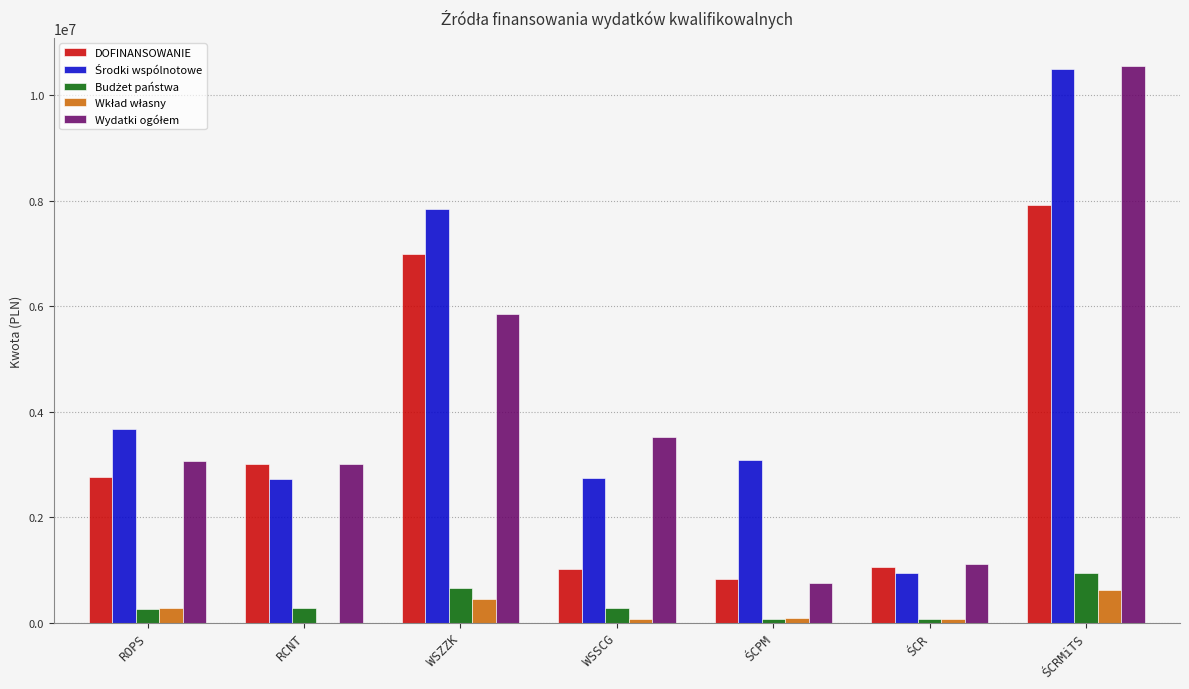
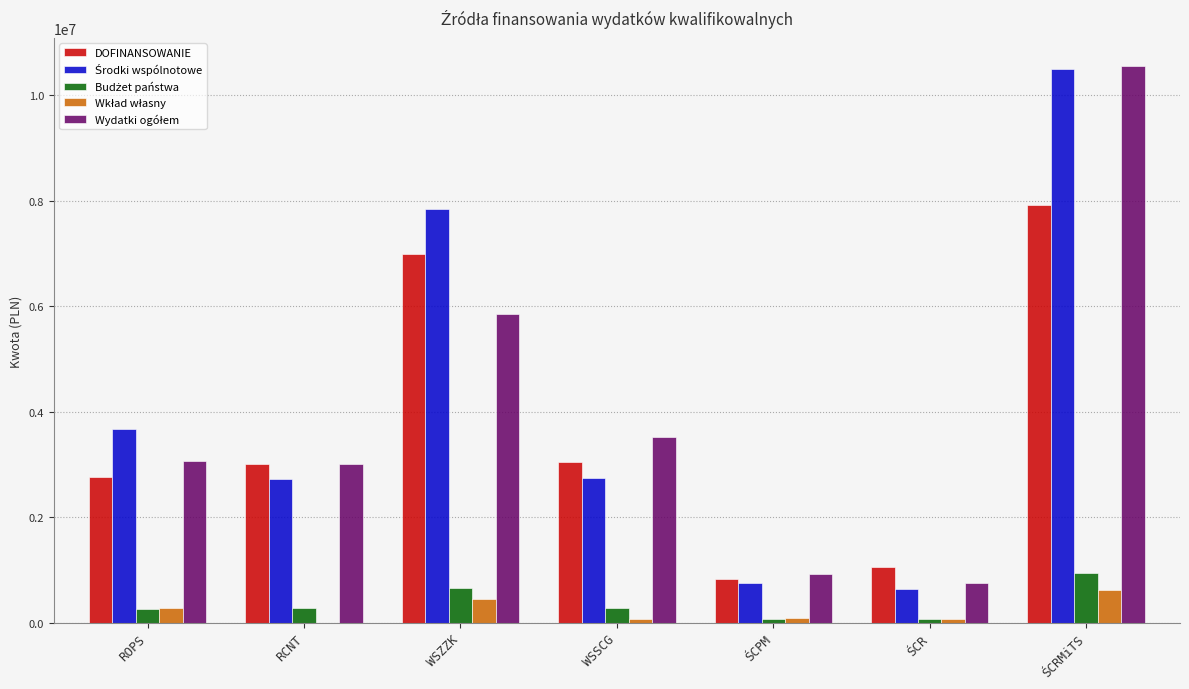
  {
    "DOFINANSOWANIE": {
      "ROPS": 2800000,
      "RCNT": 3000000,
      "WSZZK": 7000000,
-     "WSSCG": 1000000,
+     "WSSCG": 3000000,
      "ŚCPM": 800000,
      "ŚCR": 1100000,
      "ŚCRMiTS": 7900000
    },
    "Środki wspólnotowe": {
      "ROPS": 3700000,
      "RCNT": 2700000,
      "WSZZK": 7900000,
      "WSSCG": 2800000,
-     "ŚCPM": 3100000,
-     "ŚCR": 1000000,
+     "ŚCPM": 800000,
+     "ŚCR": 600000,
      "ŚCRMiTS": 10500000
    },
    "Budżet państwa": {
      "ROPS": 300000,
      "RCNT": 300000,
      "WSZZK": 700000,
      "WSSCG": 300000,
      "ŚCPM": 100000,
      "ŚCR": 100000,
      "ŚCRMiTS": 1000000
    },
    "Wkład własny": {
      "ROPS": 300000,
      "RCNT": 0,
      "WSZZK": 400000,
      "WSSCG": 100000,
      "ŚCPM": 100000,
      "ŚCR": 100000,
      "ŚCRMiTS": 600000
    },
    "Wydatki ogółem": {
      "ROPS": 3100000,
      "RCNT": 3000000,
      "WSZZK": 5900000,
      "WSSCG": 3500000,
-     "ŚCPM": 800000,
-     "ŚCR": 1100000,
+     "ŚCPM": 900000,
+     "ŚCR": 800000,
      "ŚCRMiTS": 10600000
    }
  }
